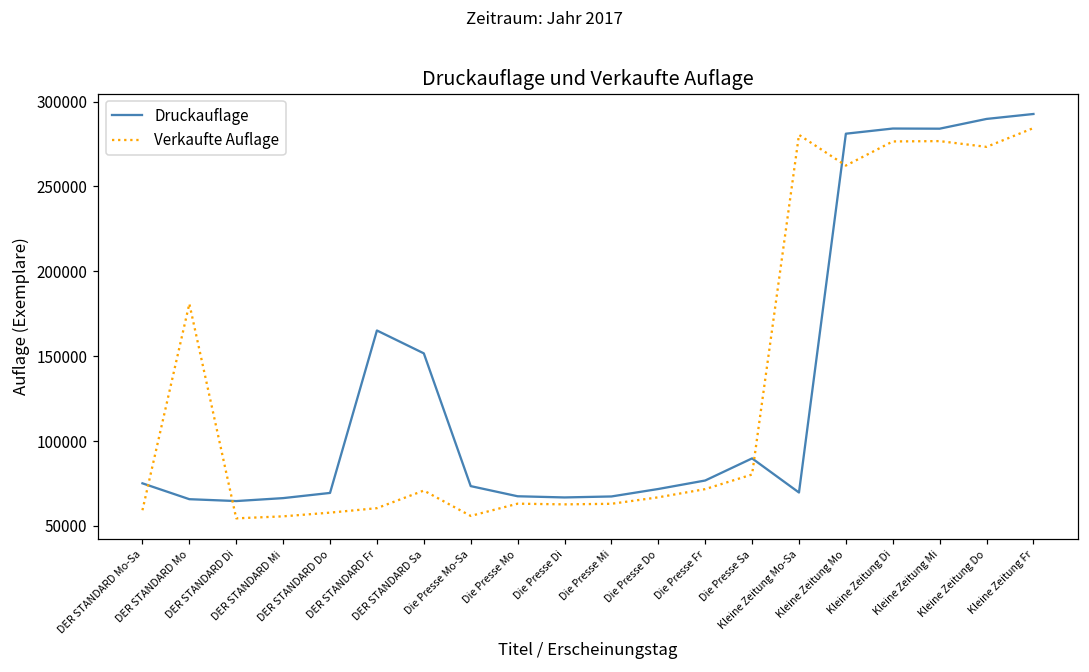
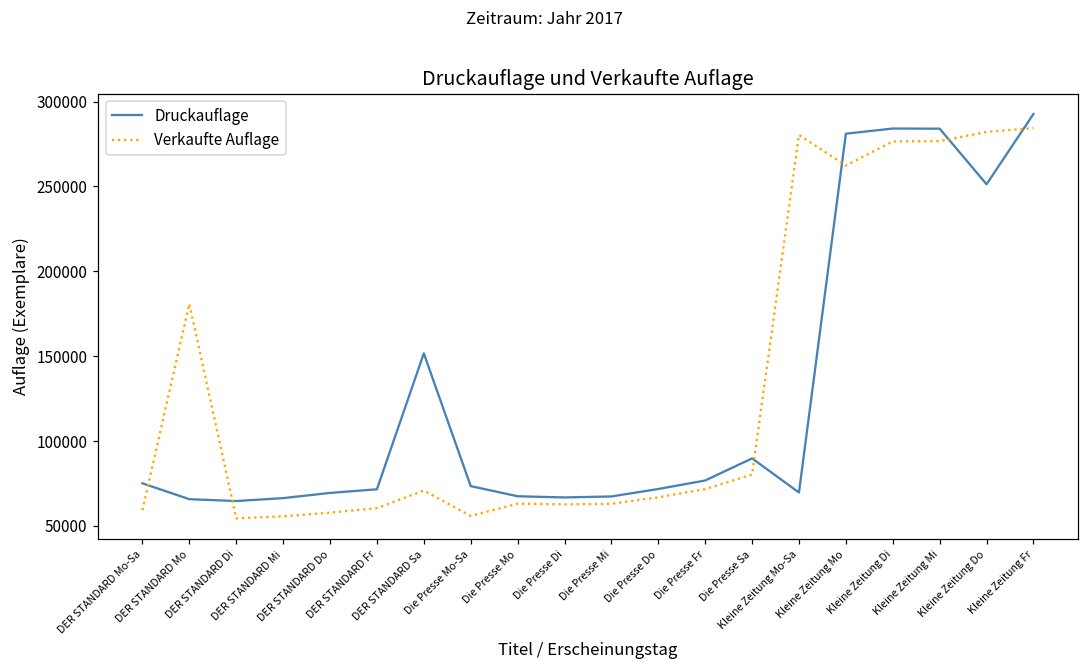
  {
    "Druckauflage": {
      "DER STANDARD Mo-Sa": 75000,
      "DER STANDARD Mo": 66000,
      "DER STANDARD Di": 65000,
      "DER STANDARD Mi": 66000,
      "DER STANDARD Do": 69000,
-     "DER STANDARD Fr": 165000,
+     "DER STANDARD Fr": 72000,
      "DER STANDARD Sa": 152000,
      "Die Presse Mo-Sa": 73000,
      "Die Presse Mo": 67000,
      "Die Presse Di": 67000,
      "Die Presse Mi": 67000,
      "Die Presse Do": 72000,
      "Die Presse Fr": 77000,
      "Die Presse Sa": 90000,
      "Kleine Zeitung Mo-Sa": 70000,
      "Kleine Zeitung Mo": 281000,
      "Kleine Zeitung Di": 284000,
      "Kleine Zeitung Mi": 284000,
-     "Kleine Zeitung Do": 290000,
+     "Kleine Zeitung Do": 251000,
      "Kleine Zeitung Fr": 293000
    },
    "Verkaufte Auflage": {
      "DER STANDARD Mo-Sa": 59000,
      "DER STANDARD Mo": 181000,
      "DER STANDARD Di": 54000,
      "DER STANDARD Mi": 56000,
      "DER STANDARD Do": 58000,
      "DER STANDARD Fr": 60000,
      "DER STANDARD Sa": 71000,
      "Die Presse Mo-Sa": 56000,
      "Die Presse Mo": 63000,
      "Die Presse Di": 63000,
      "Die Presse Mi": 63000,
      "Die Presse Do": 67000,
      "Die Presse Fr": 72000,
      "Die Presse Sa": 80000,
      "Kleine Zeitung Mo-Sa": 280000,
      "Kleine Zeitung Mo": 262000,
      "Kleine Zeitung Di": 276000,
      "Kleine Zeitung Mi": 277000,
-     "Kleine Zeitung Do": 273000,
+     "Kleine Zeitung Do": 282000,
      "Kleine Zeitung Fr": 284000
    }
  }
